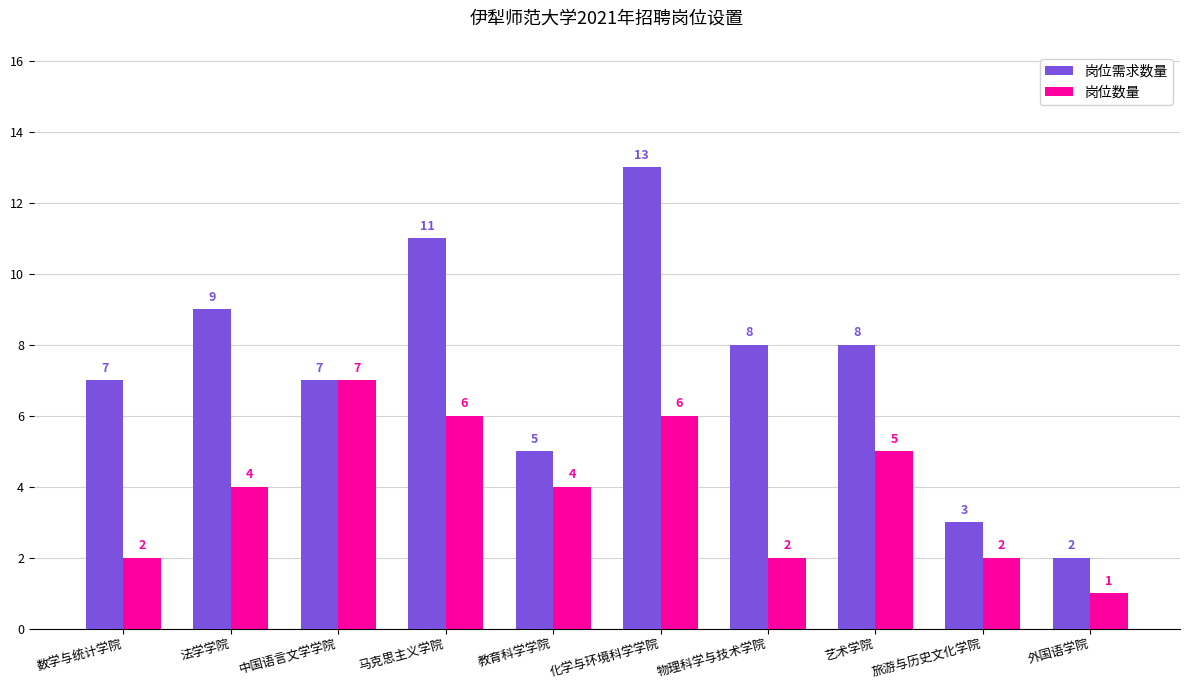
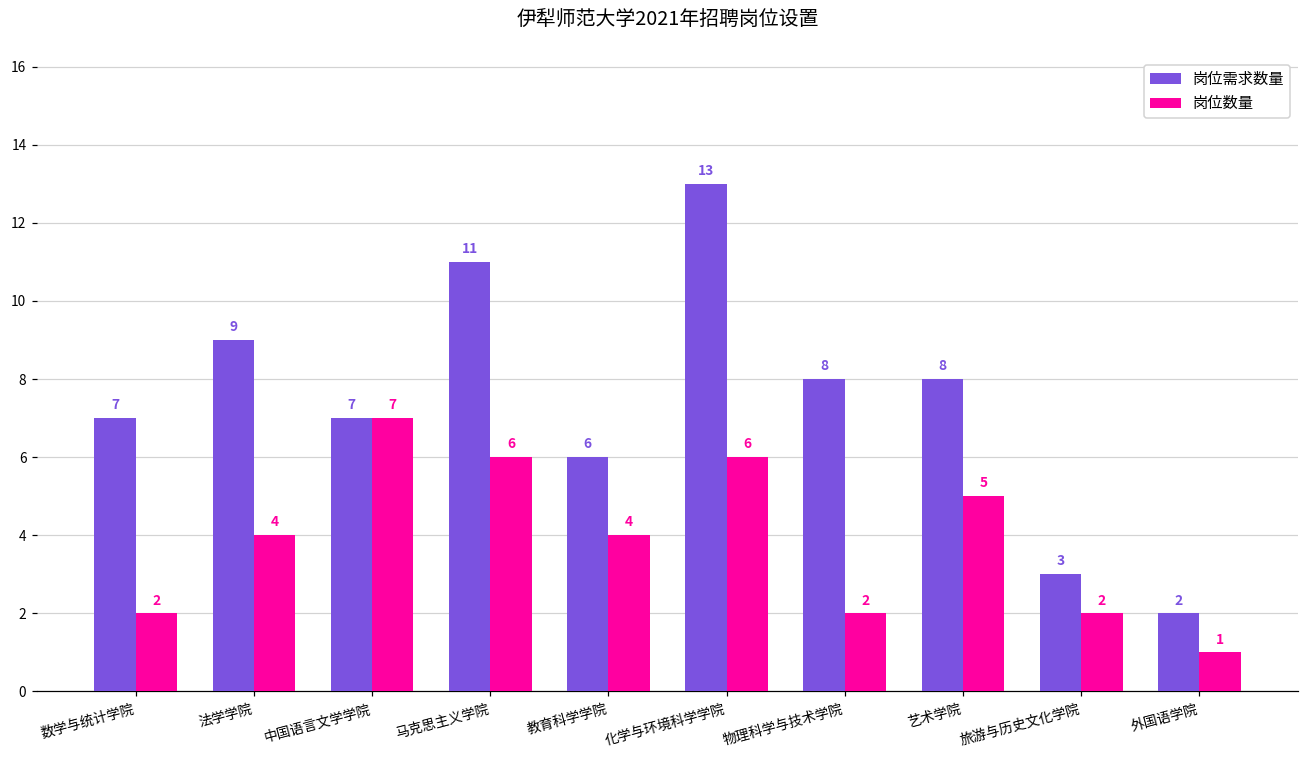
  {
    "岗位需求数量": {
      "数学与统计学院": 7,
      "法学学院": 9,
      "中国语言文学学院": 7,
      "马克思主义学院": 11,
-     "教育科学学院": 5,
+     "教育科学学院": 6,
      "化学与环境科学学院": 13,
      "物理科学与技术学院": 8,
      "艺术学院": 8,
      "旅游与历史文化学院": 3,
      "外国语学院": 2
    },
    "岗位数量": {
      "数学与统计学院": 2,
      "法学学院": 4,
      "中国语言文学学院": 7,
      "马克思主义学院": 6,
      "教育科学学院": 4,
      "化学与环境科学学院": 6,
      "物理科学与技术学院": 2,
      "艺术学院": 5,
      "旅游与历史文化学院": 2,
      "外国语学院": 1
    }
  }
